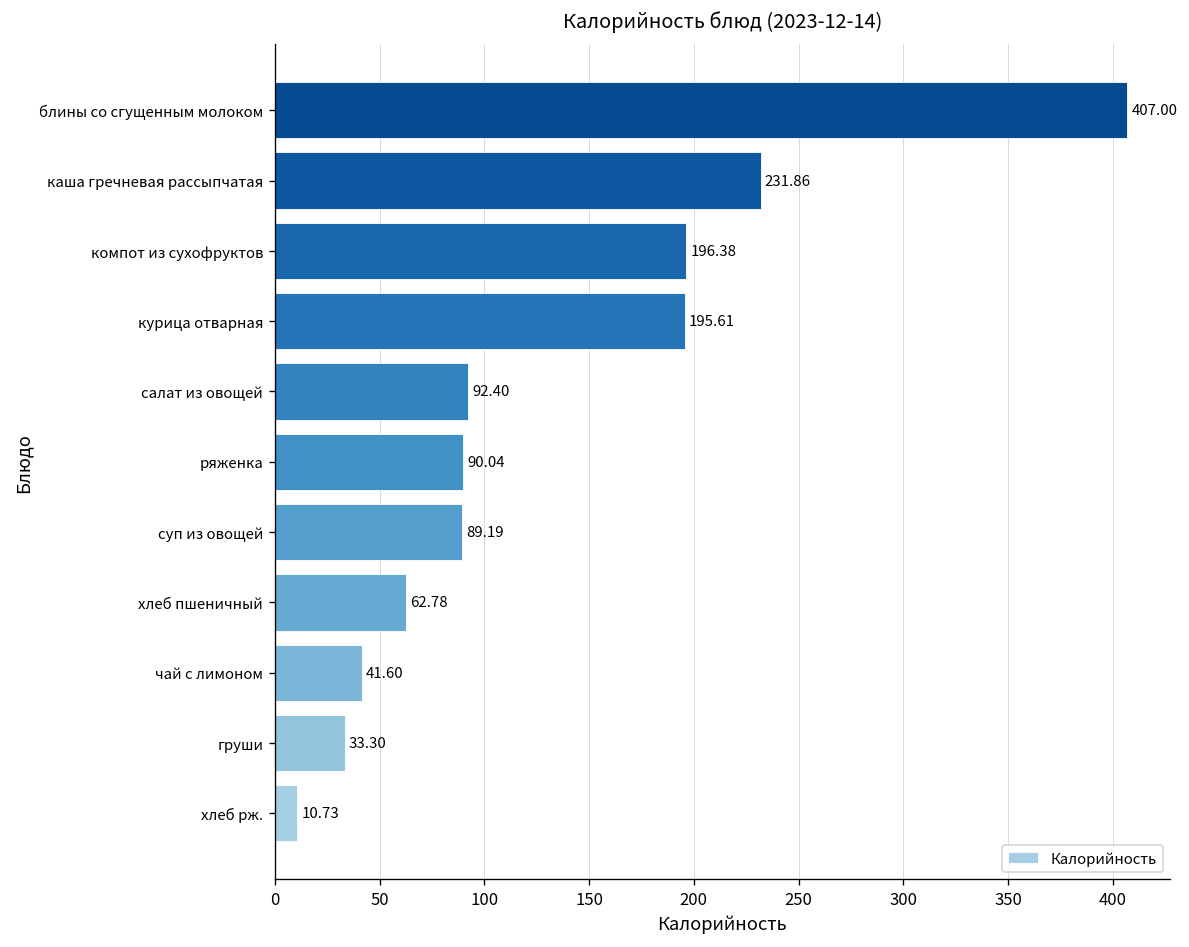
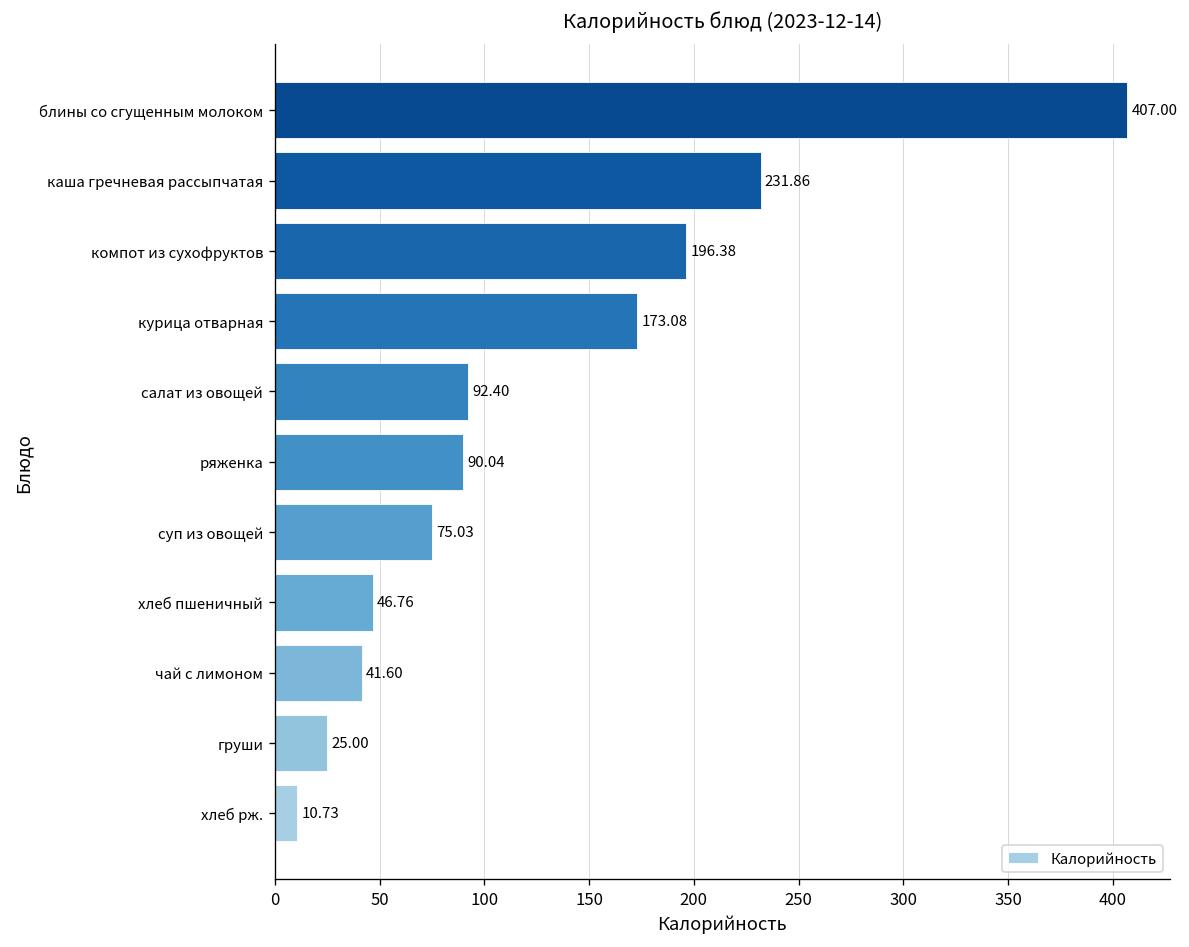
  {
    "блины со сгущенным молоком": 407.00,
    "каша гречневая рассыпчатая": 231.86,
    "компот из сухофруктов": 196.38,
-   "курица отварная": 195.61,
+   "курица отварная": 173.08,
    "салат из овощей": 92.40,
    "ряженка": 90.04,
-   "суп из овощей": 89.19,
-   "хлеб пшеничный": 62.78,
+   "суп из овощей": 75.03,
+   "хлеб пшеничный": 46.76,
    "чай с лимоном": 41.60,
-   "груши": 33.30,
+   "груши": 25.00,
    "хлеб рж.": 10.73
  }
